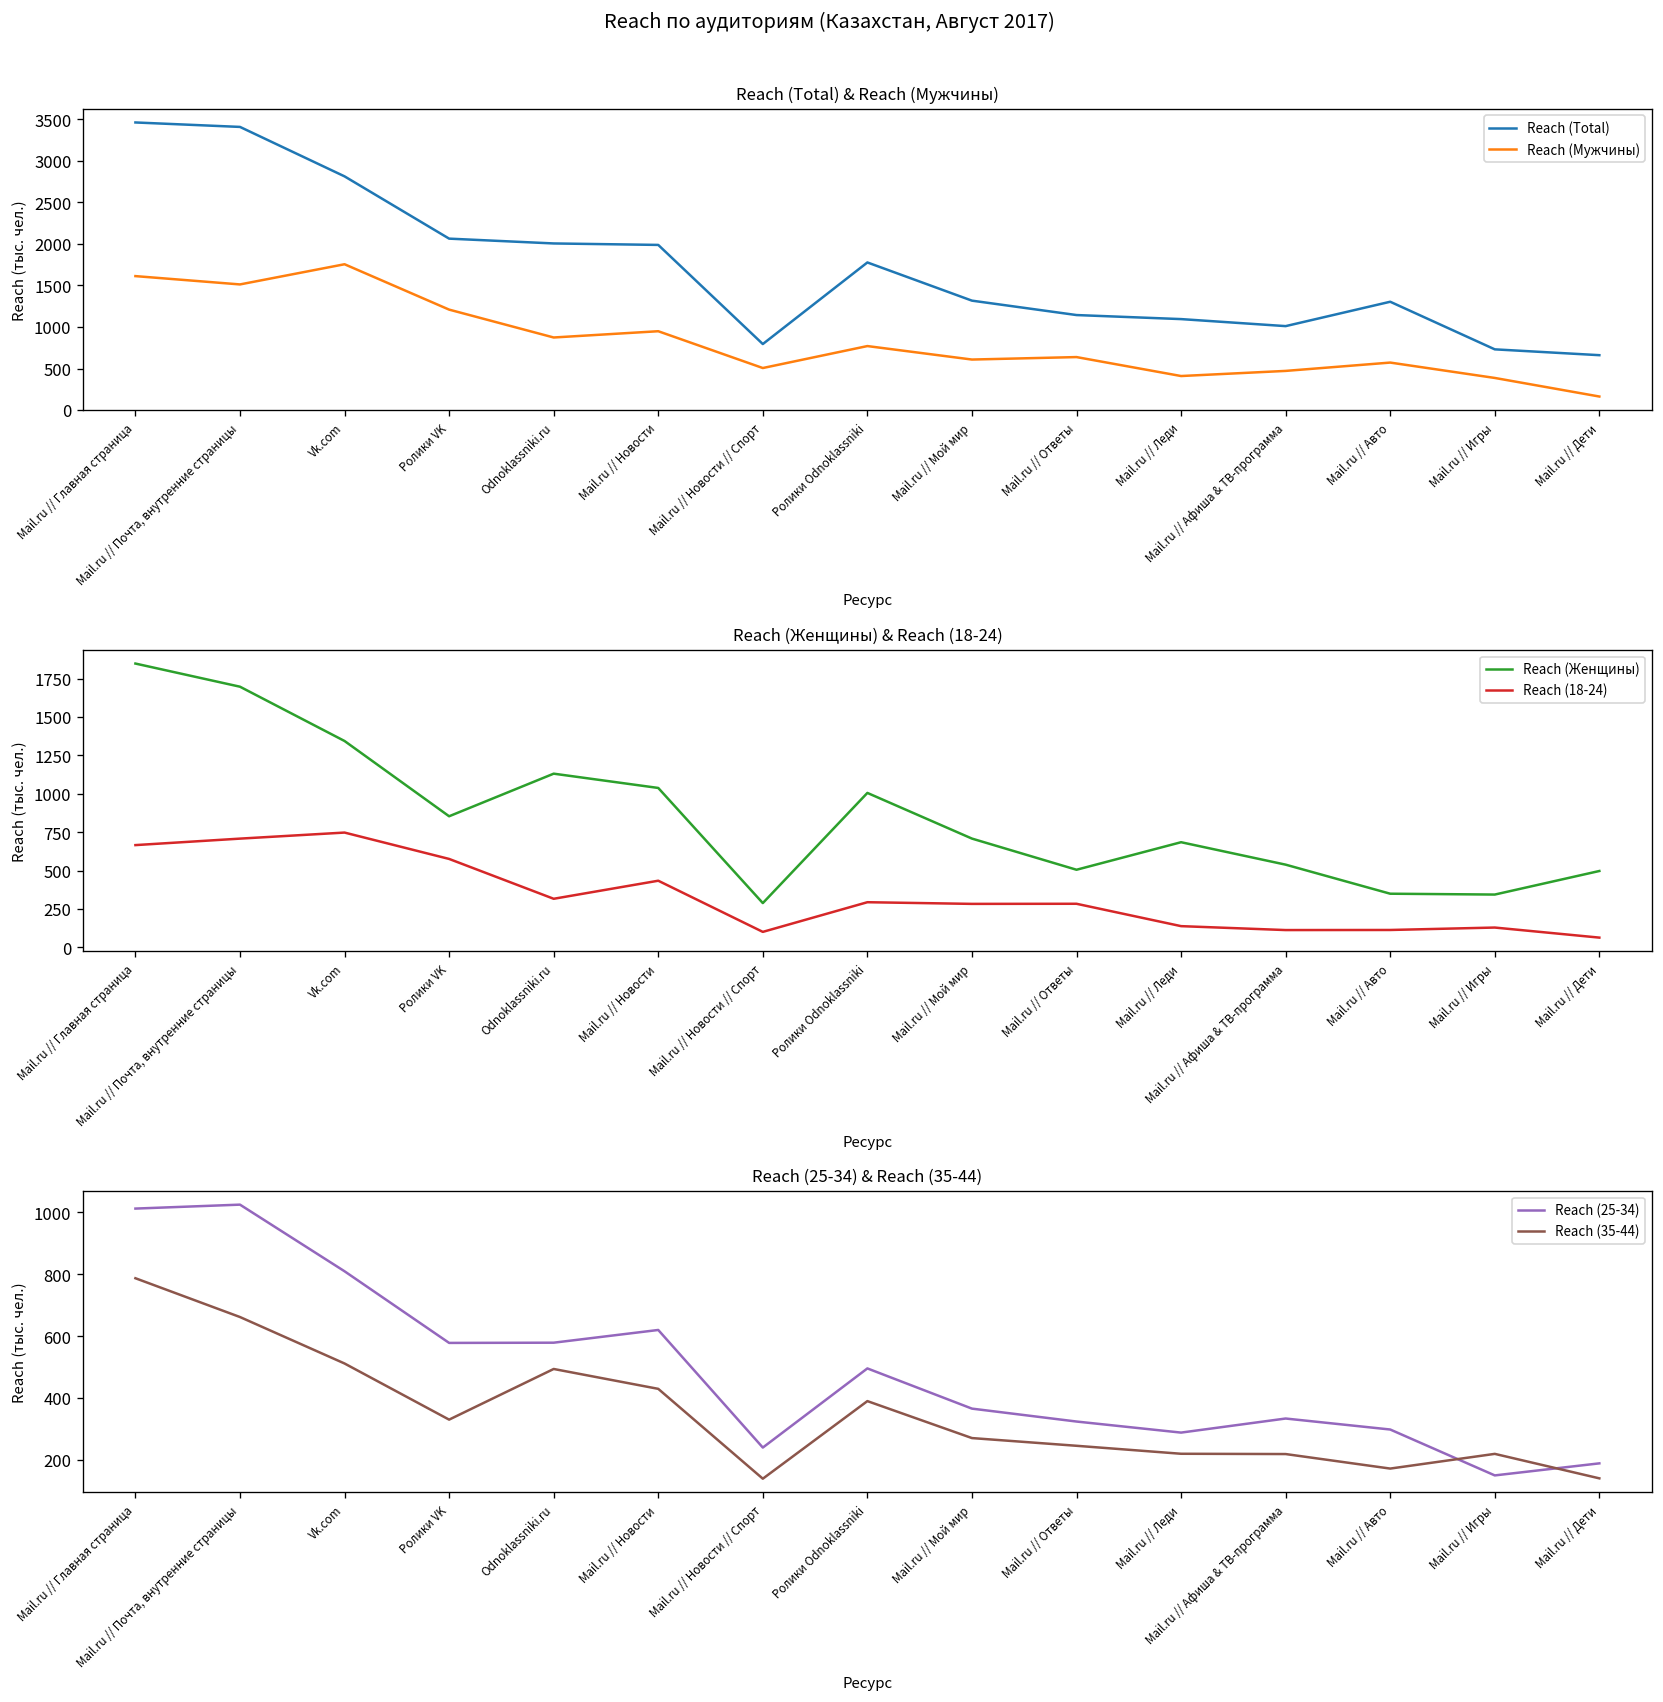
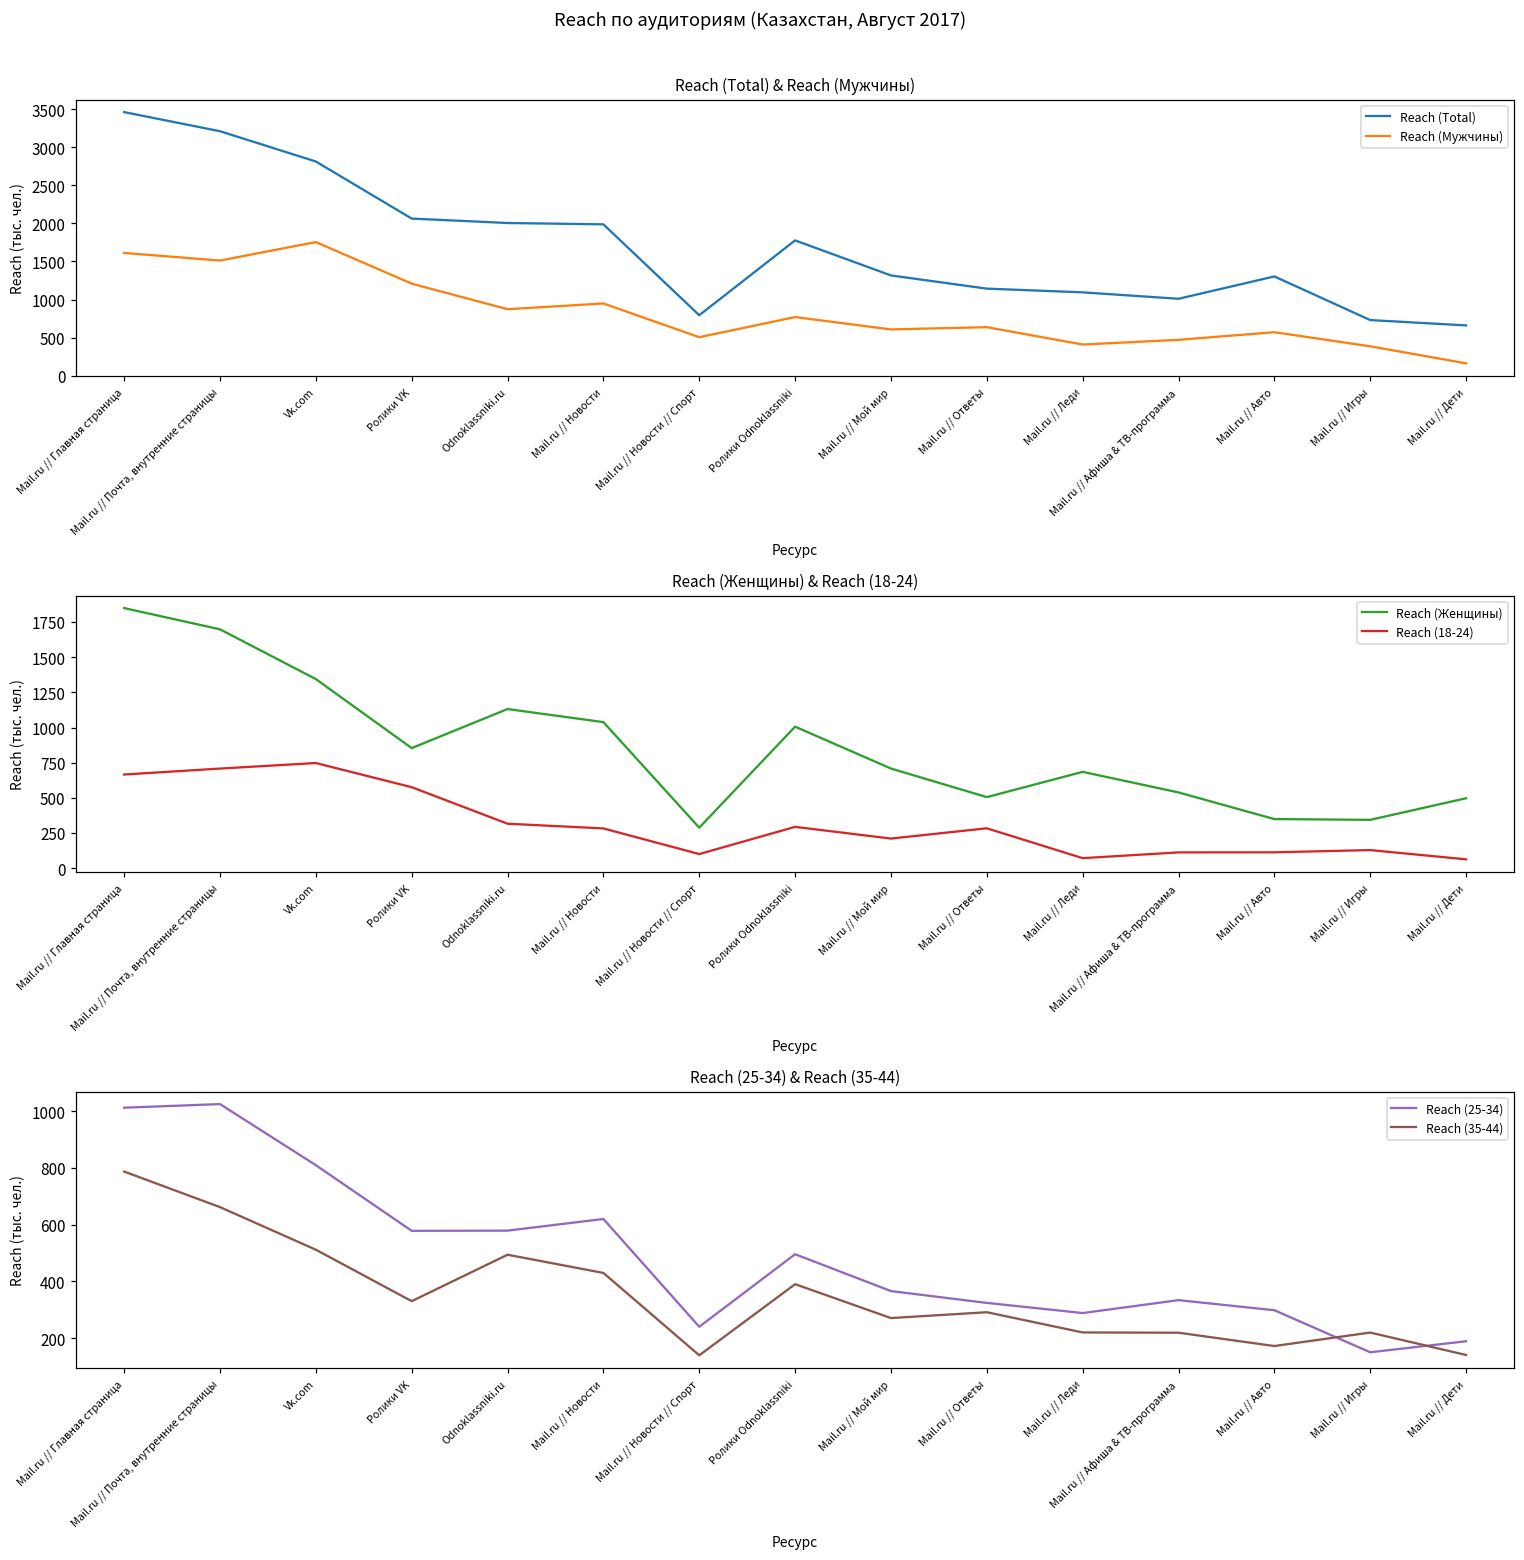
  {
    "Reach (Total) & Reach (Мужчины)": {
      "Reach (Total)": {
        "Mail.ru // Главная страница": 3500,
-       "Mail.ru // Почта, внутренние страницы": 3400,
+       "Mail.ru // Почта, внутренние страницы": 3200,
        "Vk.com": 2800,
        "Ролики VK": 2100,
        "Odnoklassniki.ru": 2000,
        "Mail.ru // Новости": 2000,
        "Mail.ru // Новости // Спорт": 800,
        "Ролики Odnoklassniki": 1800,
        "Mail.ru // Мой мир": 1300,
        "Mail.ru // Ответы": 1100,
        "Mail.ru // Леди": 1100,
        "Mail.ru // Афиша & ТВ-программа": 1000,
        "Mail.ru // Авто": 1300,
        "Mail.ru // Игры": 700,
        "Mail.ru // Дети": 700
      },
      "Reach (Мужчины)": {
        "Mail.ru // Главная страница": 1600,
        "Mail.ru // Почта, внутренние страницы": 1500,
        "Vk.com": 1800,
        "Ролики VK": 1200,
        "Odnoklassniki.ru": 900,
        "Mail.ru // Новости": 900,
        "Mail.ru // Новости // Спорт": 500,
        "Ролики Odnoklassniki": 800,
        "Mail.ru // Мой мир": 600,
        "Mail.ru // Ответы": 600,
        "Mail.ru // Леди": 400,
        "Mail.ru // Афиша & ТВ-программа": 500,
        "Mail.ru // Авто": 600,
        "Mail.ru // Игры": 400,
        "Mail.ru // Дети": 200
      }
    },
    "Reach (Женщины) & Reach (18-24)": {
      "Reach (Женщины)": {
        "Mail.ru // Главная страница": 1850,
        "Mail.ru // Почта, внутренние страницы": 1700,
        "Vk.com": 1340,
        "Ролики VK": 850,
        "Odnoklassniki.ru": 1130,
        "Mail.ru // Новости": 1040,
        "Mail.ru // Новости // Спорт": 290,
        "Ролики Odnoklassniki": 1010,
        "Mail.ru // Мой мир": 710,
        "Mail.ru // Ответы": 510,
        "Mail.ru // Леди": 690,
        "Mail.ru // Афиша & ТВ-программа": 540,
        "Mail.ru // Авто": 350,
        "Mail.ru // Игры": 340,
        "Mail.ru // Дети": 500
      },
      "Reach (18-24)": {
        "Mail.ru // Главная страница": 670,
        "Mail.ru // Почта, внутренние страницы": 710,
        "Vk.com": 750,
        "Ролики VK": 580,
        "Odnoklassniki.ru": 320,
-       "Mail.ru // Новости": 430,
+       "Mail.ru // Новости": 280,
        "Mail.ru // Новости // Спорт": 100,
        "Ролики Odnoklassniki": 290,
-       "Mail.ru // Мой мир": 280,
+       "Mail.ru // Мой мир": 210,
        "Mail.ru // Ответы": 280,
-       "Mail.ru // Леди": 140,
+       "Mail.ru // Леди": 70,
        "Mail.ru // Афиша & ТВ-программа": 110,
        "Mail.ru // Авто": 110,
        "Mail.ru // Игры": 130,
        "Mail.ru // Дети": 60
      }
    },
    "Reach (25-34) & Reach (35-44)": {
      "Reach (25-34)": {
        "Mail.ru // Главная страница": 1010,
        "Mail.ru // Почта, внутренние страницы": 1030,
        "Vk.com": 810,
        "Ролики VK": 580,
        "Odnoklassniki.ru": 580,
        "Mail.ru // Новости": 620,
        "Mail.ru // Новости // Спорт": 240,
        "Ролики Odnoklassniki": 500,
        "Mail.ru // Мой мир": 370,
        "Mail.ru // Ответы": 320,
        "Mail.ru // Леди": 290,
        "Mail.ru // Афиша & ТВ-программа": 330,
        "Mail.ru // Авто": 300,
        "Mail.ru // Игры": 150,
        "Mail.ru // Дети": 190
      },
      "Reach (35-44)": {
        "Mail.ru // Главная страница": 790,
        "Mail.ru // Почта, внутренние страницы": 660,
        "Vk.com": 510,
        "Ролики VK": 330,
        "Odnoklassniki.ru": 490,
        "Mail.ru // Новости": 430,
        "Mail.ru // Новости // Спорт": 140,
        "Ролики Odnoklassniki": 390,
        "Mail.ru // Мой мир": 270,
-       "Mail.ru // Ответы": 250,
+       "Mail.ru // Ответы": 290,
        "Mail.ru // Леди": 220,
        "Mail.ru // Афиша & ТВ-программа": 220,
        "Mail.ru // Авто": 170,
        "Mail.ru // Игры": 220,
        "Mail.ru // Дети": 140
      }
    }
  }
